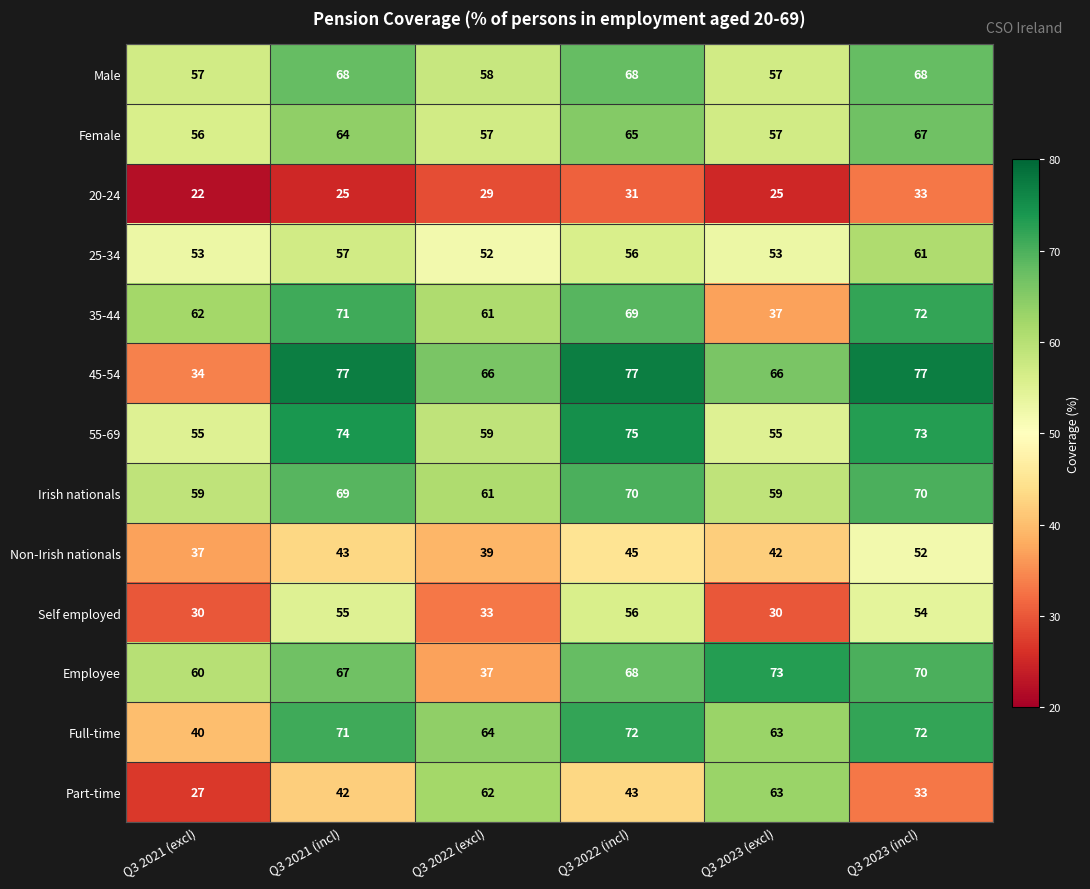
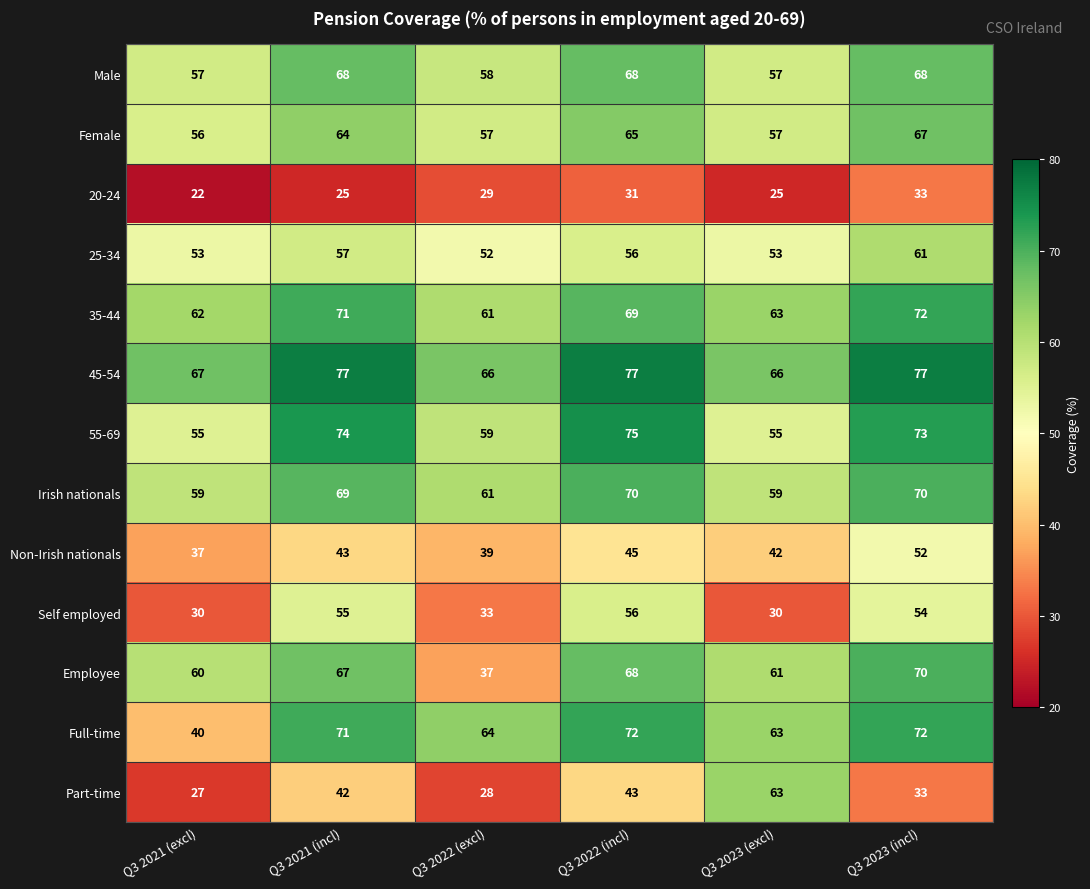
  {
    "Male": {
      "Q3 2021 (excl)": 57,
      "Q3 2021 (incl)": 68,
      "Q3 2022 (excl)": 58,
      "Q3 2022 (incl)": 68,
      "Q3 2023 (excl)": 57,
      "Q3 2023 (incl)": 68
    },
    "Female": {
      "Q3 2021 (excl)": 56,
      "Q3 2021 (incl)": 64,
      "Q3 2022 (excl)": 57,
      "Q3 2022 (incl)": 65,
      "Q3 2023 (excl)": 57,
      "Q3 2023 (incl)": 67
    },
    "20-24": {
      "Q3 2021 (excl)": 22,
      "Q3 2021 (incl)": 25,
      "Q3 2022 (excl)": 29,
      "Q3 2022 (incl)": 31,
      "Q3 2023 (excl)": 25,
      "Q3 2023 (incl)": 33
    },
    "25-34": {
      "Q3 2021 (excl)": 53,
      "Q3 2021 (incl)": 57,
      "Q3 2022 (excl)": 52,
      "Q3 2022 (incl)": 56,
      "Q3 2023 (excl)": 53,
      "Q3 2023 (incl)": 61
    },
    "35-44": {
      "Q3 2021 (excl)": 62,
      "Q3 2021 (incl)": 71,
      "Q3 2022 (excl)": 61,
      "Q3 2022 (incl)": 69,
-     "Q3 2023 (excl)": 37,
+     "Q3 2023 (excl)": 63,
      "Q3 2023 (incl)": 72
    },
    "45-54": {
-     "Q3 2021 (excl)": 34,
+     "Q3 2021 (excl)": 67,
      "Q3 2021 (incl)": 77,
      "Q3 2022 (excl)": 66,
      "Q3 2022 (incl)": 77,
      "Q3 2023 (excl)": 66,
      "Q3 2023 (incl)": 77
    },
    "55-69": {
      "Q3 2021 (excl)": 55,
      "Q3 2021 (incl)": 74,
      "Q3 2022 (excl)": 59,
      "Q3 2022 (incl)": 75,
      "Q3 2023 (excl)": 55,
      "Q3 2023 (incl)": 73
    },
    "Irish nationals": {
      "Q3 2021 (excl)": 59,
      "Q3 2021 (incl)": 69,
      "Q3 2022 (excl)": 61,
      "Q3 2022 (incl)": 70,
      "Q3 2023 (excl)": 59,
      "Q3 2023 (incl)": 70
    },
    "Non-Irish nationals": {
      "Q3 2021 (excl)": 37,
      "Q3 2021 (incl)": 43,
      "Q3 2022 (excl)": 39,
      "Q3 2022 (incl)": 45,
      "Q3 2023 (excl)": 42,
      "Q3 2023 (incl)": 52
    },
    "Self employed": {
      "Q3 2021 (excl)": 30,
      "Q3 2021 (incl)": 55,
      "Q3 2022 (excl)": 33,
      "Q3 2022 (incl)": 56,
      "Q3 2023 (excl)": 30,
      "Q3 2023 (incl)": 54
    },
    "Employee": {
      "Q3 2021 (excl)": 60,
      "Q3 2021 (incl)": 67,
      "Q3 2022 (excl)": 37,
      "Q3 2022 (incl)": 68,
-     "Q3 2023 (excl)": 73,
+     "Q3 2023 (excl)": 61,
      "Q3 2023 (incl)": 70
    },
    "Full-time": {
      "Q3 2021 (excl)": 40,
      "Q3 2021 (incl)": 71,
      "Q3 2022 (excl)": 64,
      "Q3 2022 (incl)": 72,
      "Q3 2023 (excl)": 63,
      "Q3 2023 (incl)": 72
    },
    "Part-time": {
      "Q3 2021 (excl)": 27,
      "Q3 2021 (incl)": 42,
-     "Q3 2022 (excl)": 62,
+     "Q3 2022 (excl)": 28,
      "Q3 2022 (incl)": 43,
      "Q3 2023 (excl)": 63,
      "Q3 2023 (incl)": 33
    }
  }
